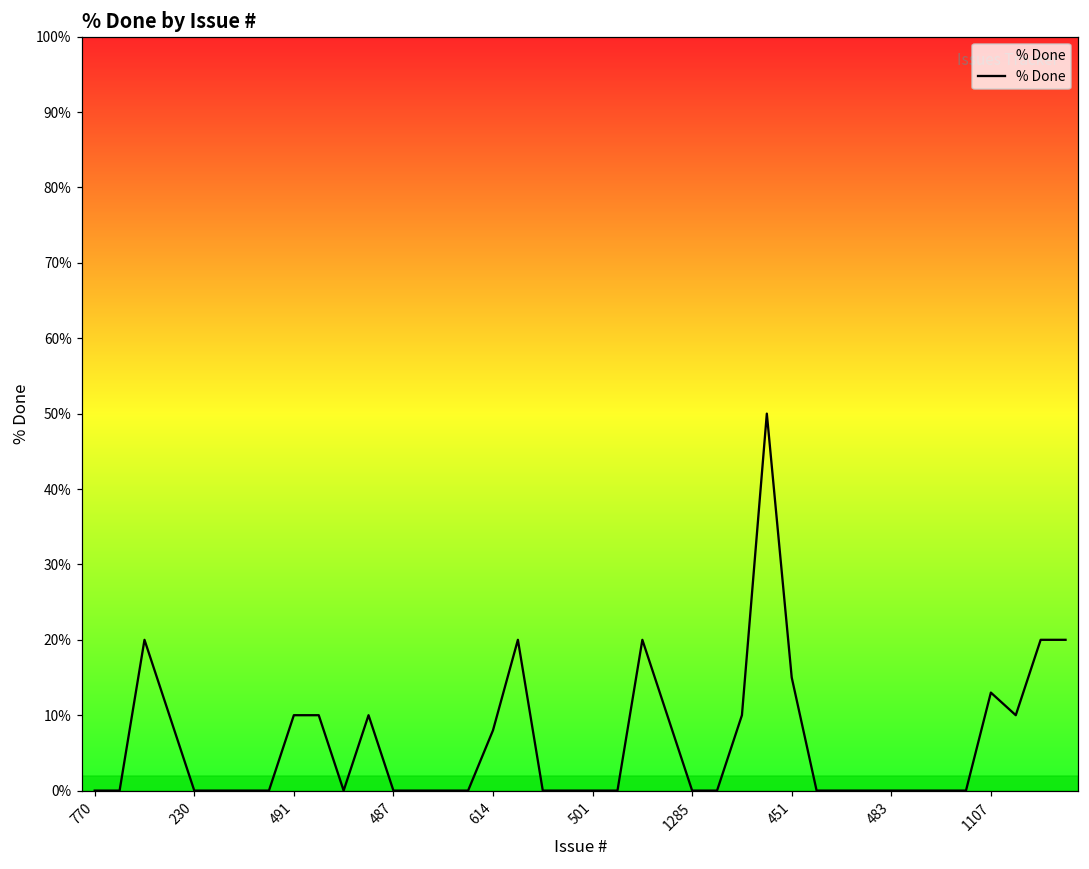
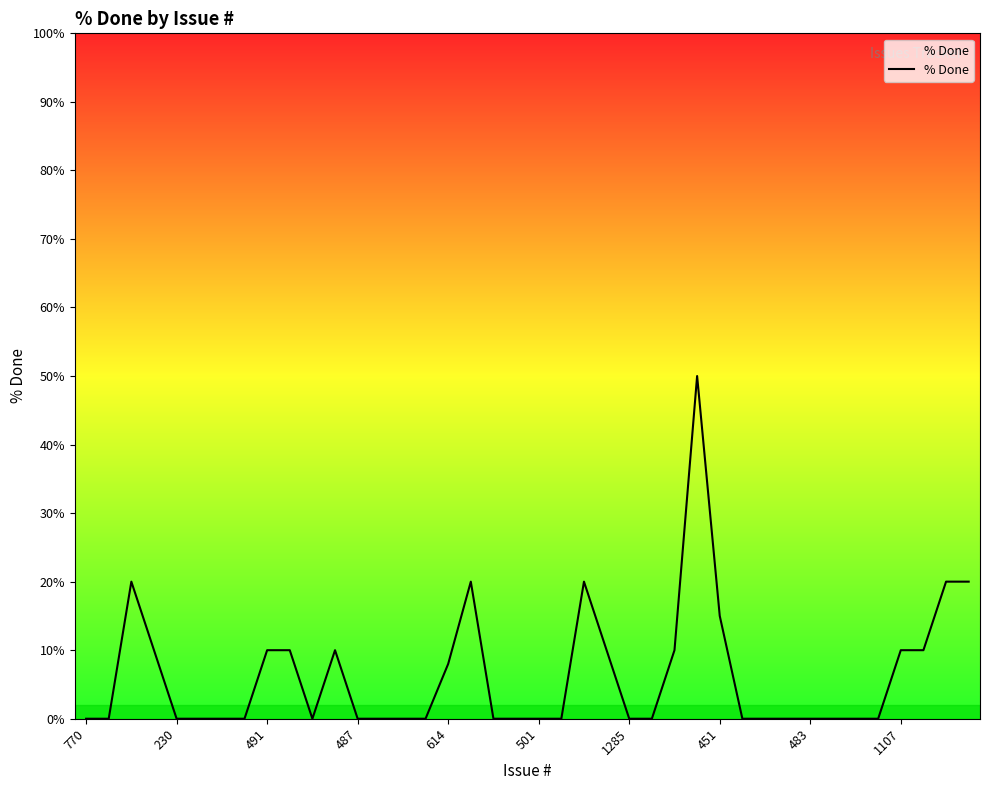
  {
    "491": "10%",
    "614": "8%",
    "451": "15%",
-   "1107": "13%"
+   "1107": "10%"
  }
